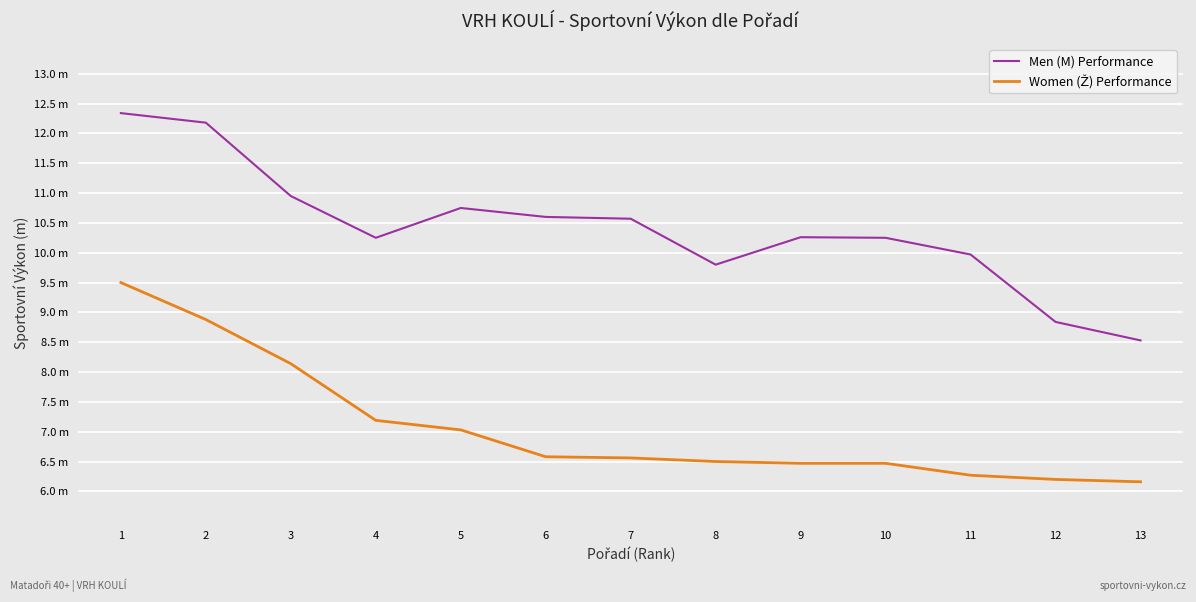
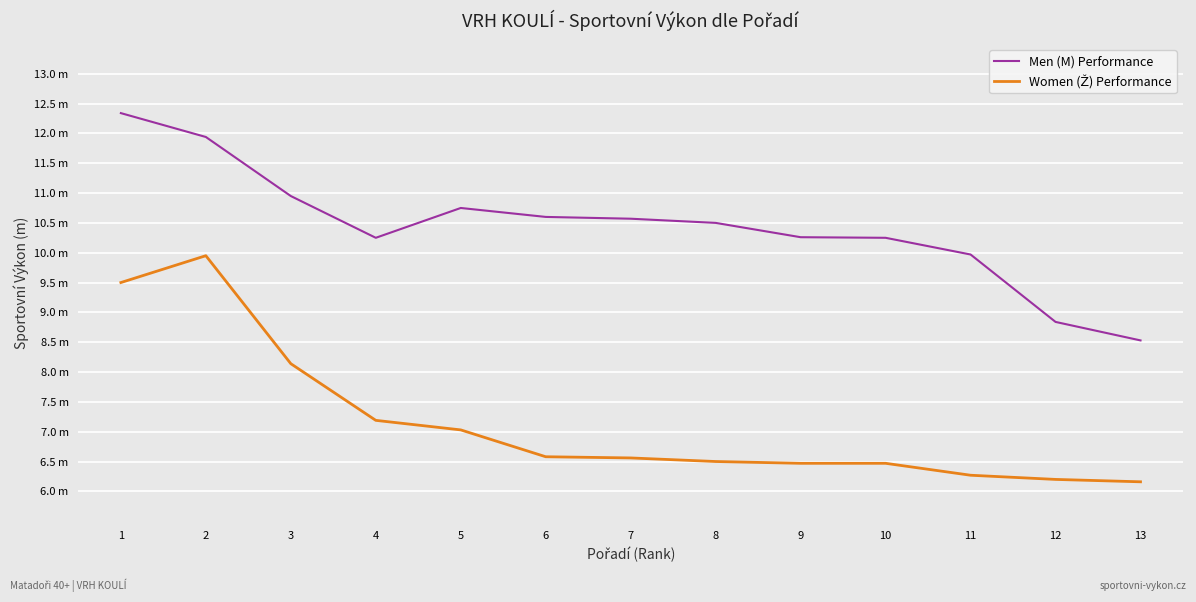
  {
    "Men (M) Performance": {
      "1": "12.3 m",
-     "2": "12.2 m",
+     "2": "11.9 m",
      "3": "11.0 m",
      "4": "10.3 m",
      "5": "10.8 m",
      "6": "10.6 m",
      "7": "10.6 m",
-     "8": "9.8 m",
+     "8": "10.5 m",
      "9": "10.3 m",
      "10": "10.3 m",
      "11": "10.0 m",
      "12": "8.8 m",
      "13": "8.5 m"
    },
    "Women (Ž) Performance": {
      "1": "9.5 m",
-     "2": "8.9 m",
+     "2": "10.0 m",
      "3": "8.1 m",
      "4": "7.2 m",
      "5": "7.0 m",
      "6": "6.6 m",
      "7": "6.6 m",
      "8": "6.5 m",
      "9": "6.5 m",
      "10": "6.5 m",
      "11": "6.3 m",
      "12": "6.2 m",
      "13": "6.2 m"
    }
  }
